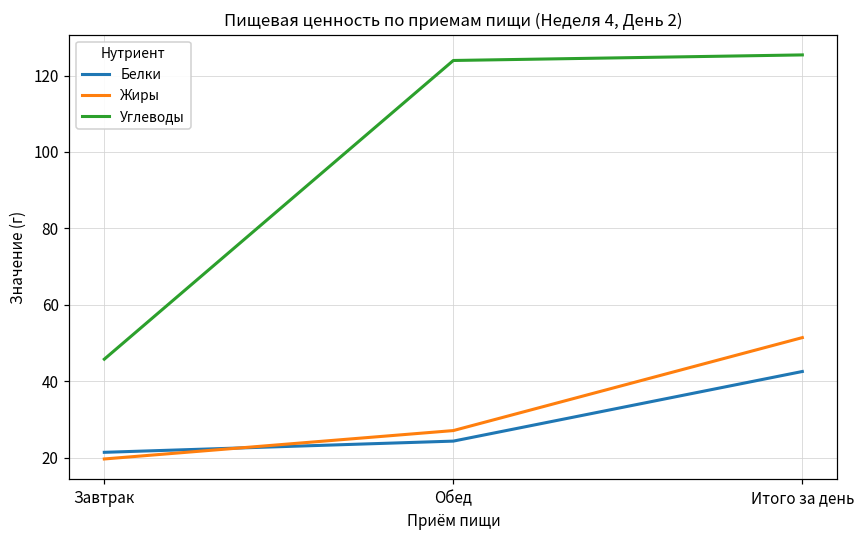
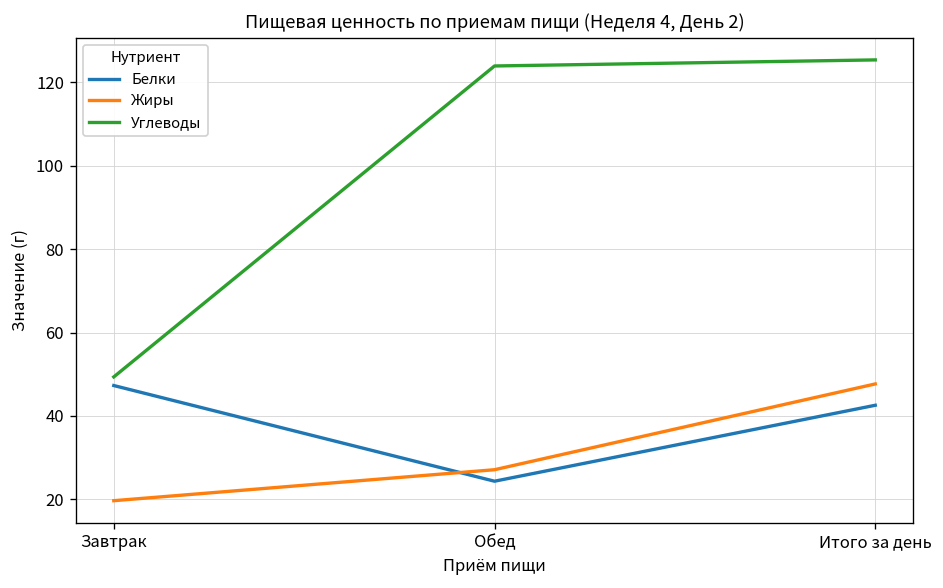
  {
    "Белки": {
-     "Завтрак": 21,
+     "Завтрак": 47,
      "Обед": 24,
      "Итого за день": 43
    },
    "Жиры": {
      "Завтрак": 20,
      "Обед": 27,
-     "Итого за день": 51
+     "Итого за день": 48
    },
    "Углеводы": {
-     "Завтрак": 46,
+     "Завтрак": 49,
      "Обед": 124,
      "Итого за день": 125
    }
  }
